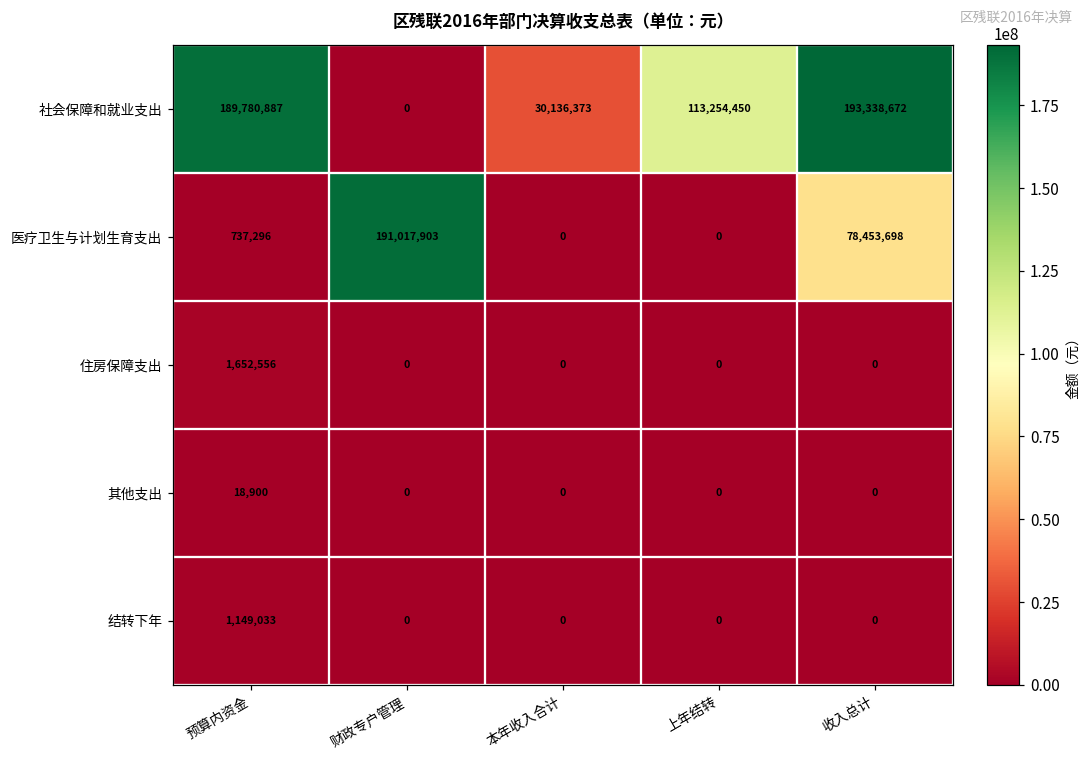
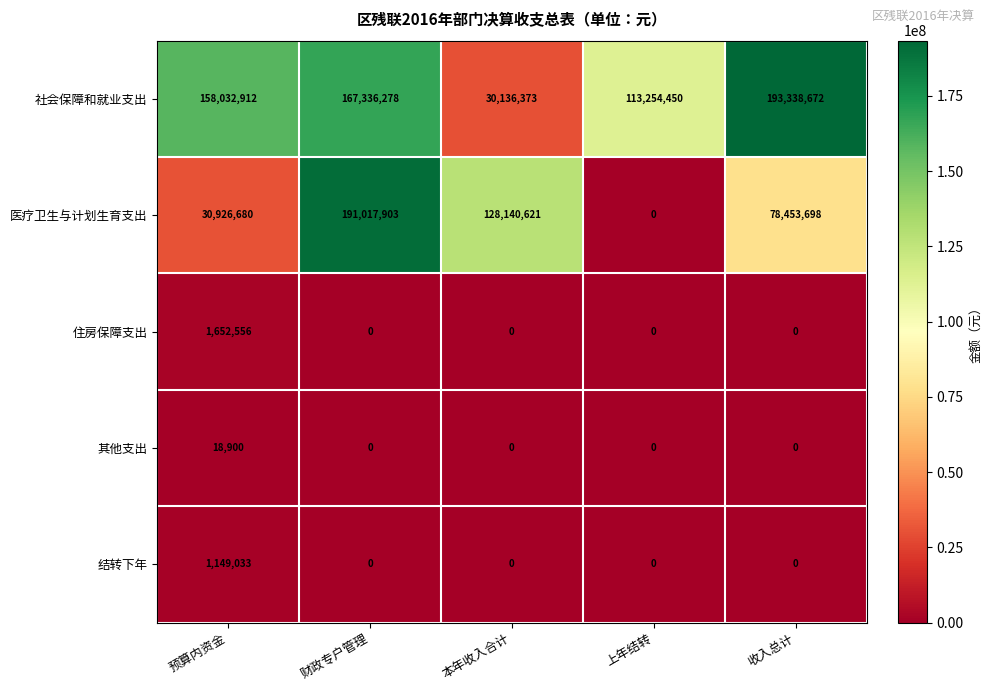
  {
    "社会保障和就业支出": {
-     "预算内资金": "189,780,887",
-     "财政专户管理": "0",
+     "预算内资金": "158,032,912",
+     "财政专户管理": "167,336,278",
      "本年收入合计": "30,136,373",
      "上年结转": "113,254,450",
      "收入总计": "193,338,672"
    },
    "医疗卫生与计划生育支出": {
-     "预算内资金": "737,296",
+     "预算内资金": "30,926,680",
      "财政专户管理": "191,017,903",
-     "本年收入合计": "0",
+     "本年收入合计": "128,140,621",
      "上年结转": "0",
      "收入总计": "78,453,698"
    },
    "住房保障支出": {
      "预算内资金": "1,652,556",
      "财政专户管理": "0",
      "本年收入合计": "0",
      "上年结转": "0",
      "收入总计": "0"
    },
    "其他支出": {
      "预算内资金": "18,900",
      "财政专户管理": "0",
      "本年收入合计": "0",
      "上年结转": "0",
      "收入总计": "0"
    },
    "结转下年": {
      "预算内资金": "1,149,033",
      "财政专户管理": "0",
      "本年收入合计": "0",
      "上年结转": "0",
      "收入总计": "0"
    }
  }
